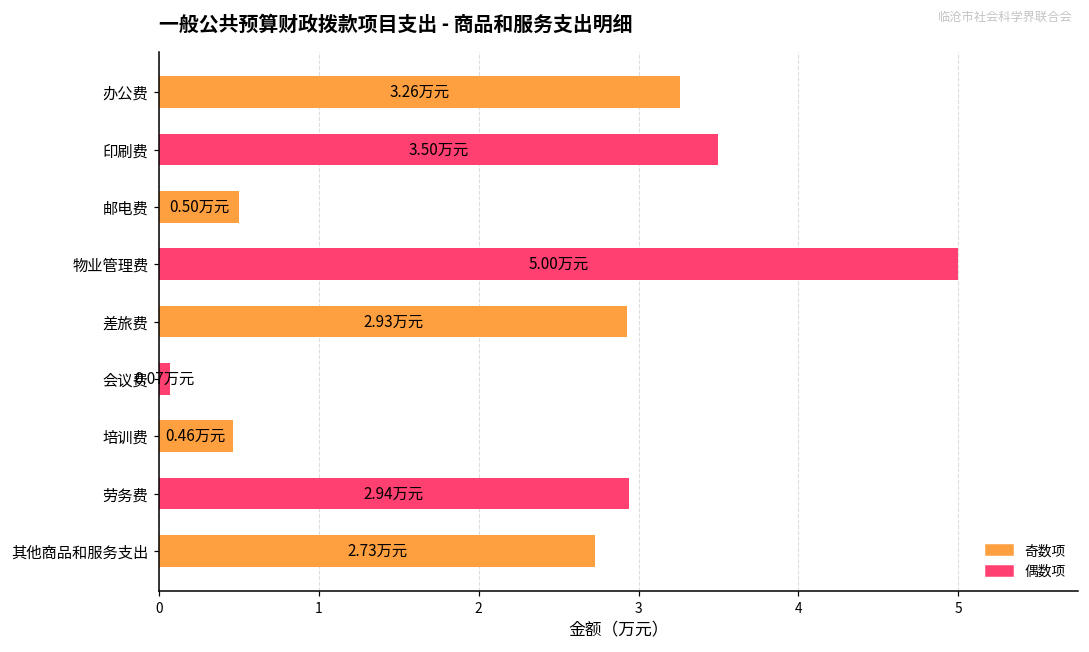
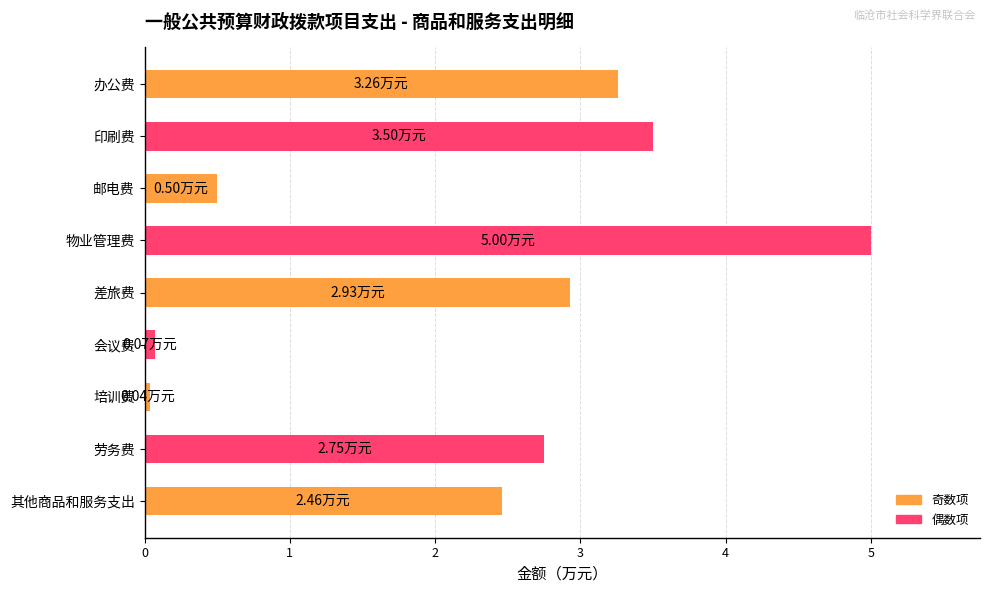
  {
    "办公费": 3.26,
    "印刷费": 3.50,
    "邮电费": 0.50,
    "物业管理费": 5.00,
    "差旅费": 2.93,
    "会议费": 0.07,
-   "培训费": 0.46,
-   "劳务费": 2.94,
-   "其他商品和服务支出": 2.73
+   "培训费": 0.04,
+   "劳务费": 2.75,
+   "其他商品和服务支出": 2.46
  }
